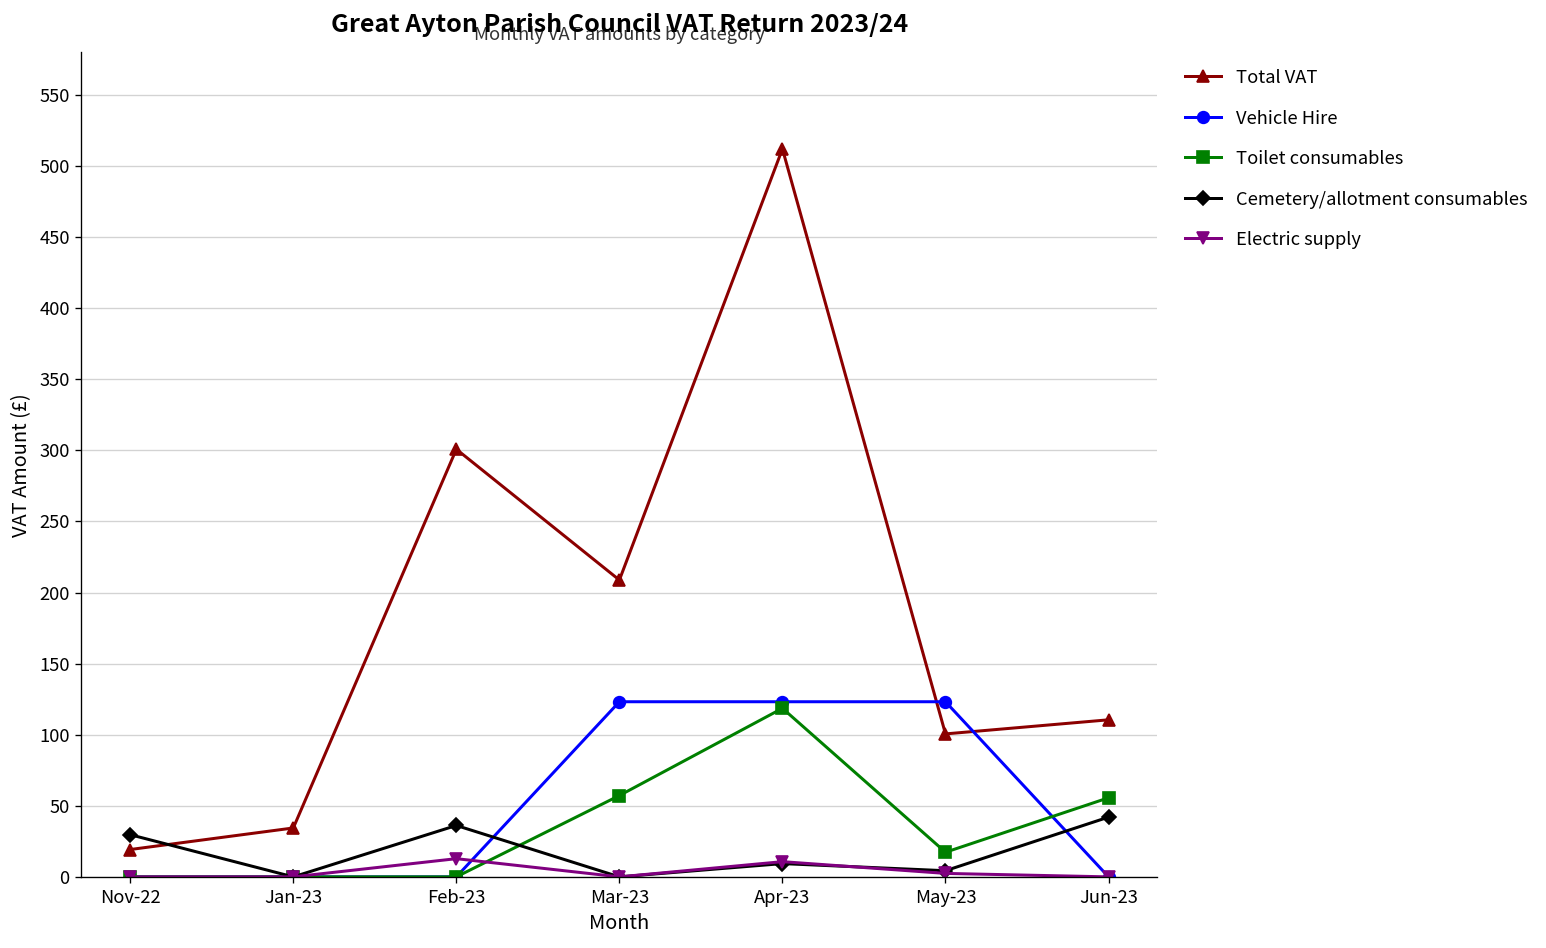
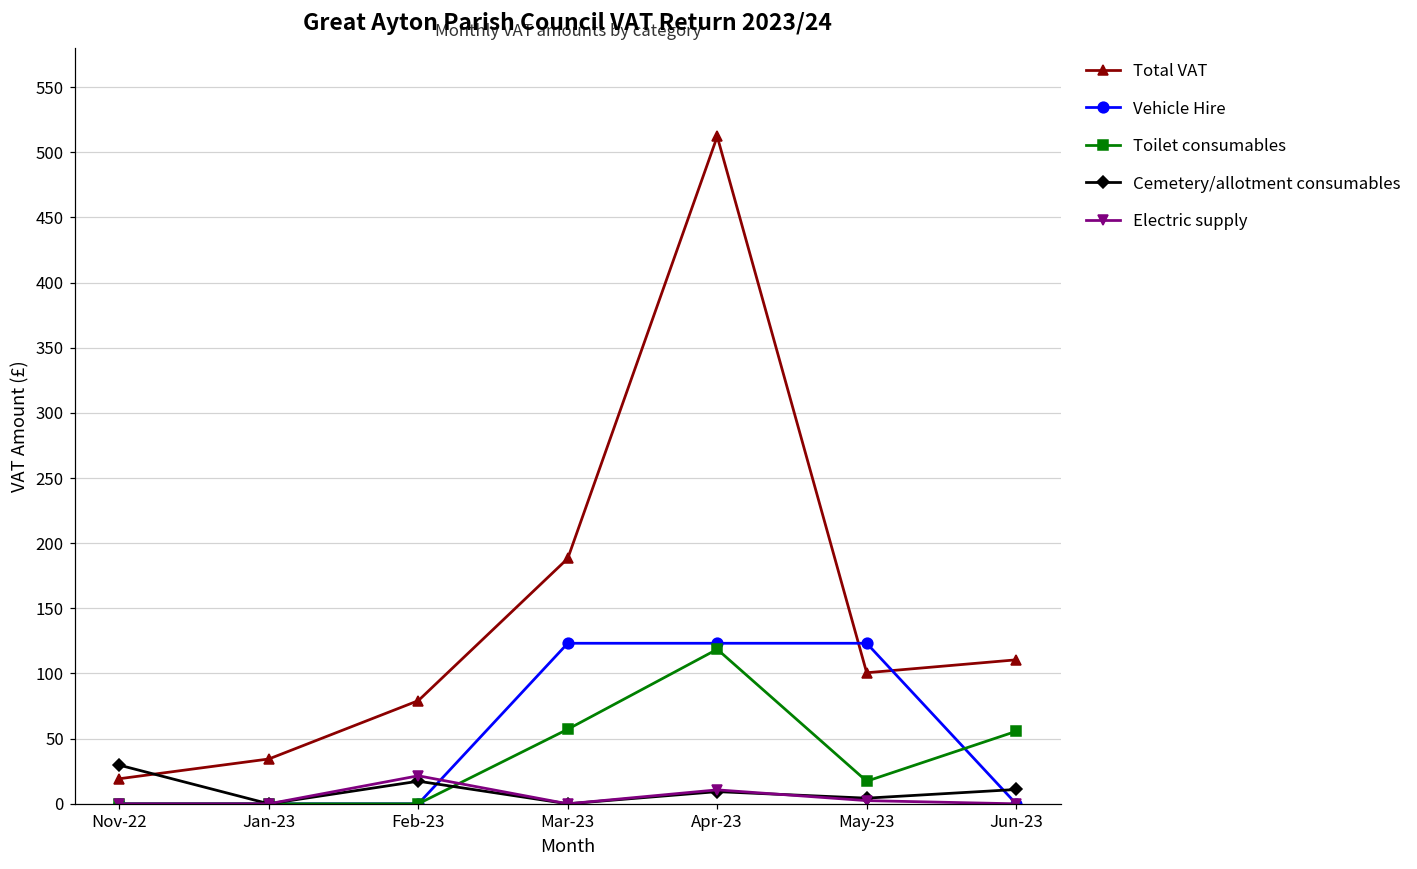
  {
    "Total VAT": {
      "Nov-22": 19,
      "Jan-23": 34,
-     "Feb-23": 301,
-     "Mar-23": 209,
+     "Feb-23": 79,
+     "Mar-23": 188,
      "Apr-23": 512,
      "May-23": 101,
      "Jun-23": 110
    },
    "Vehicle Hire": {
      "Mar-23": 123,
      "Apr-23": 123,
      "May-23": 123
    },
    "Toilet consumables": {
      "Mar-23": 57,
      "Apr-23": 119,
      "May-23": 17,
      "Jun-23": 56
    },
    "Cemetery/allotment consumables": {
      "Nov-22": 30,
-     "Feb-23": 36,
-     "Jun-23": 42
+     "Feb-23": 17,
+     "Jun-23": 11
    },
    "Electric supply": {
-     "Feb-23": 13
+     "Feb-23": 22
    }
  }
